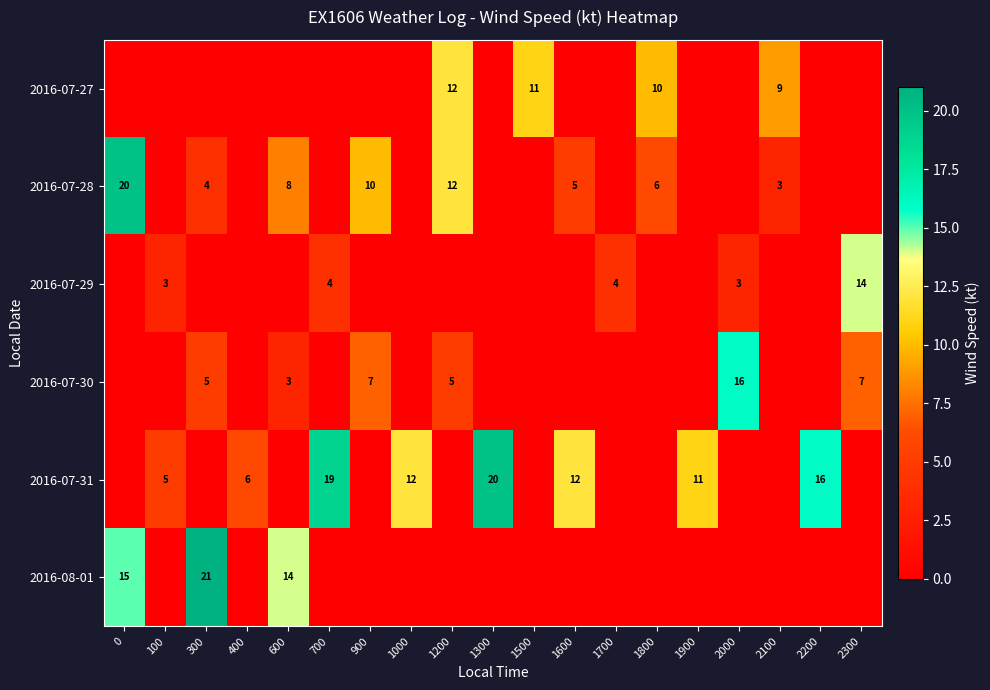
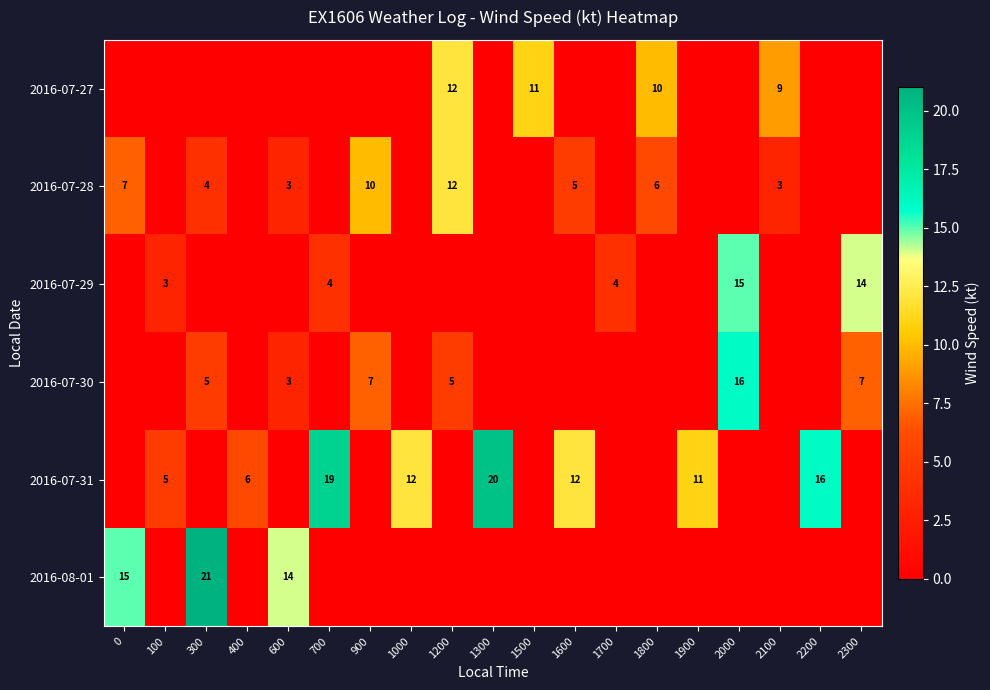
  {
    "2016-07-27": {
      "1200": 12,
      "1500": 11,
      "1800": 10,
      "2100": 9
    },
    "2016-07-28": {
-     "0": 20,
+     "0": 7,
      "300": 4,
-     "600": 8,
+     "600": 3,
      "900": 10,
      "1200": 12,
      "1600": 5,
      "1800": 6,
      "2100": 3
    },
    "2016-07-29": {
      "100": 3,
      "700": 4,
      "1700": 4,
-     "2000": 3,
+     "2000": 15,
      "2300": 14
    },
    "2016-07-30": {
      "300": 5,
      "600": 3,
      "900": 7,
      "1200": 5,
      "2000": 16,
      "2300": 7
    },
    "2016-07-31": {
      "100": 5,
      "400": 6,
      "700": 19,
      "1000": 12,
      "1300": 20,
      "1600": 12,
      "1900": 11,
      "2200": 16
    },
    "2016-08-01": {
      "0": 15,
      "300": 21,
      "600": 14
    }
  }
